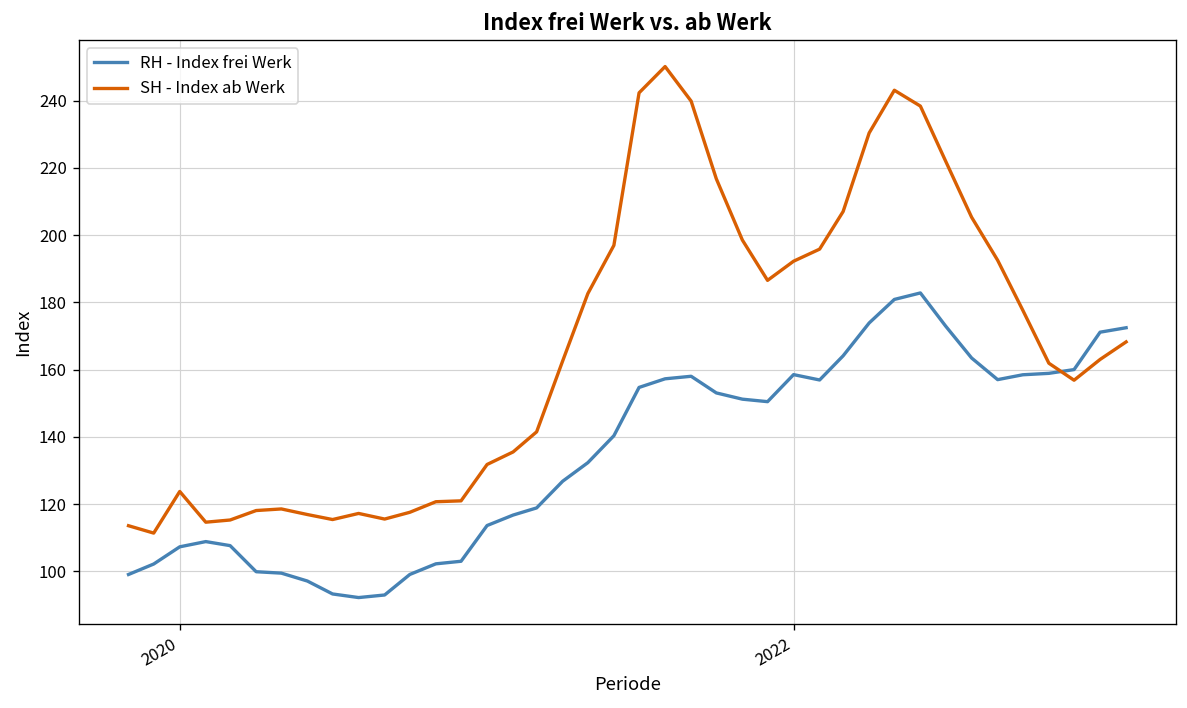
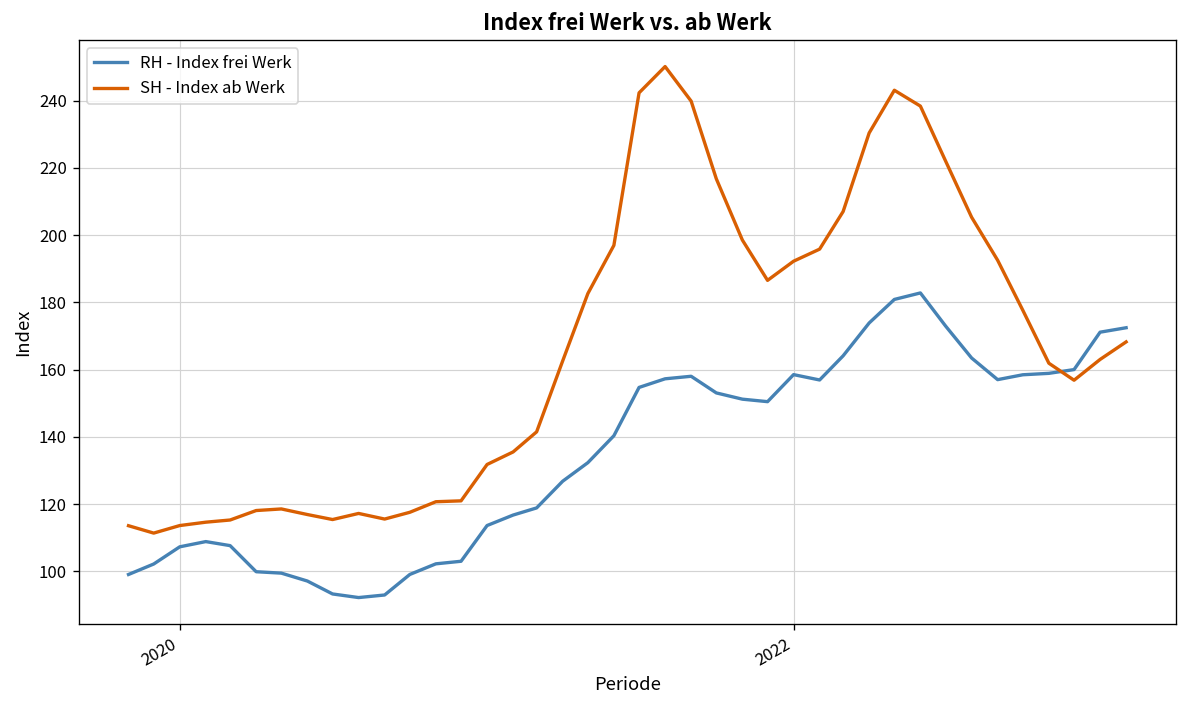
  {
    "RH - Index frei Werk": {
      "2020": 107,
      "2022": 159
    },
    "SH - Index ab Werk": {
-     "2020": 124,
+     "2020": 114,
      "2022": 192
    }
  }
